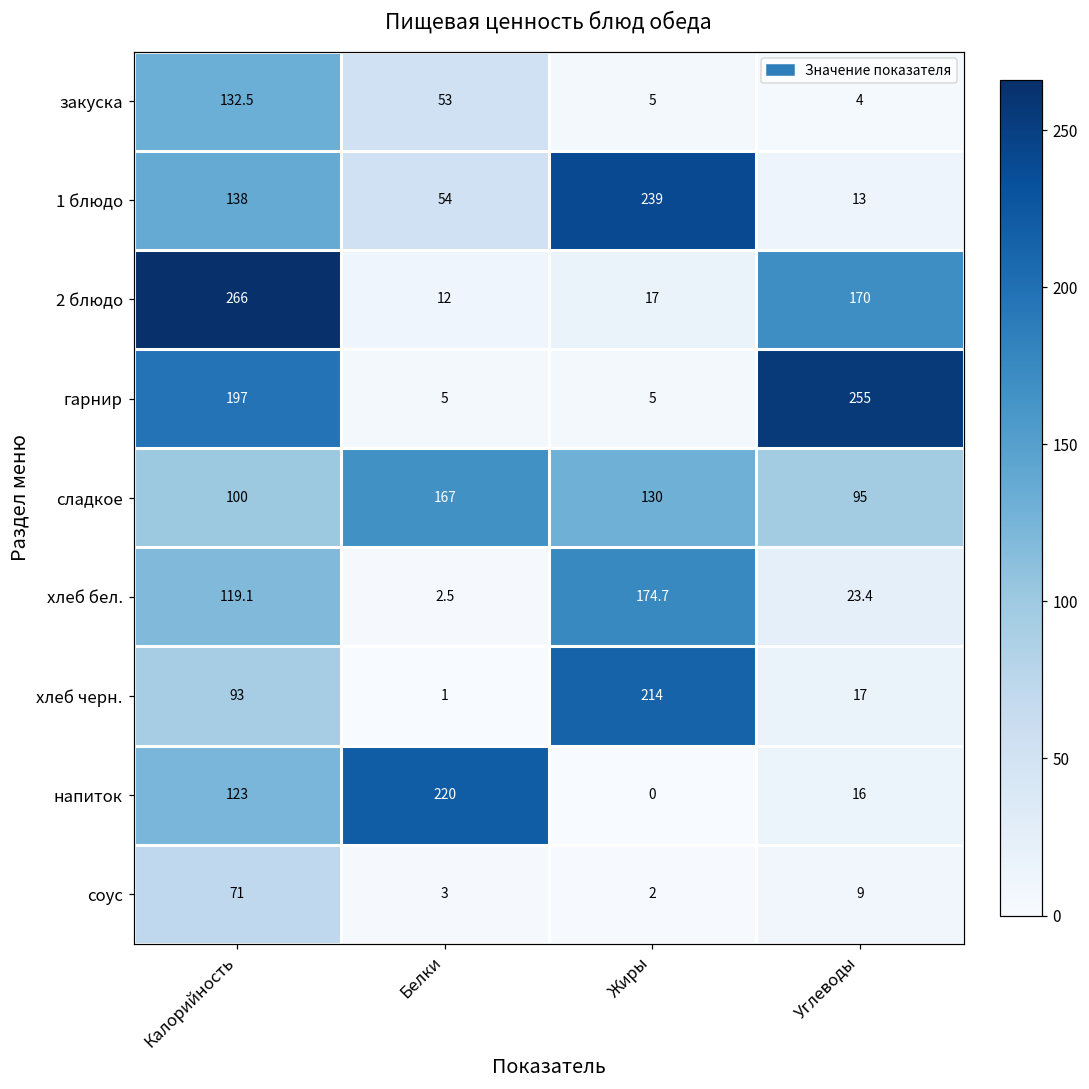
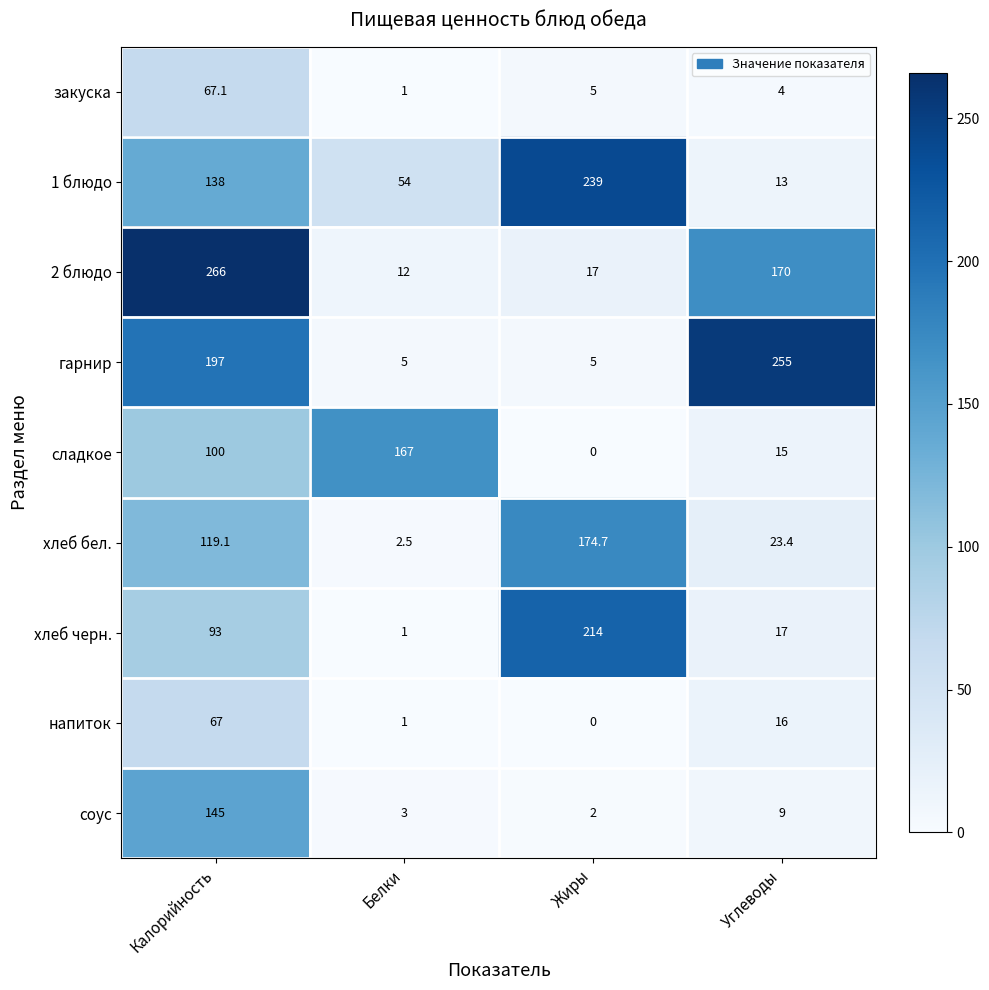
  {
    "закуска": {
-     "Калорийность": 132.5,
-     "Белки": 53,
+     "Калорийность": 67.1,
+     "Белки": 1,
      "Жиры": 5,
      "Углеводы": 4
    },
    "1 блюдо": {
      "Калорийность": 138,
      "Белки": 54,
      "Жиры": 239,
      "Углеводы": 13
    },
    "2 блюдо": {
      "Калорийность": 266,
      "Белки": 12,
      "Жиры": 17,
      "Углеводы": 170
    },
    "гарнир": {
      "Калорийность": 197,
      "Белки": 5,
      "Жиры": 5,
      "Углеводы": 255
    },
    "сладкое": {
      "Калорийность": 100,
      "Белки": 167,
-     "Жиры": 130,
-     "Углеводы": 95
+     "Жиры": 0,
+     "Углеводы": 15
    },
    "хлеб бел.": {
      "Калорийность": 119.1,
      "Белки": 2.5,
      "Жиры": 174.7,
      "Углеводы": 23.4
    },
    "хлеб черн.": {
      "Калорийность": 93,
      "Белки": 1,
      "Жиры": 214,
      "Углеводы": 17
    },
    "напиток": {
-     "Калорийность": 123,
-     "Белки": 220,
+     "Калорийность": 67,
+     "Белки": 1,
      "Жиры": 0,
      "Углеводы": 16
    },
    "соус": {
-     "Калорийность": 71,
+     "Калорийность": 145,
      "Белки": 3,
      "Жиры": 2,
      "Углеводы": 9
    }
  }
